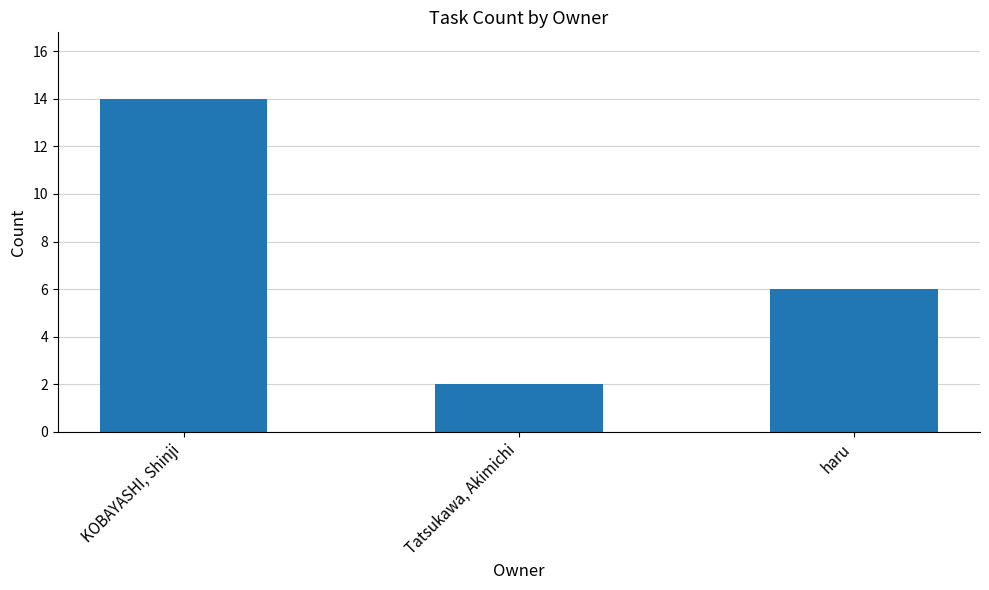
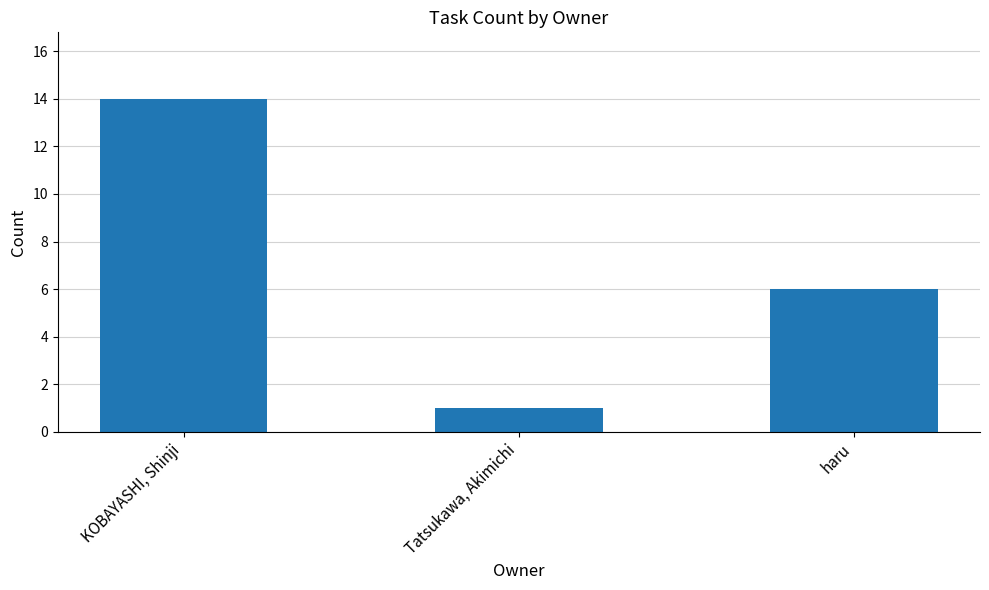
  {
    "KOBAYASHI, Shinji": 14,
-   "Tatsukawa, Akimichi": 2,
+   "Tatsukawa, Akimichi": 1,
    "haru": 6
  }
